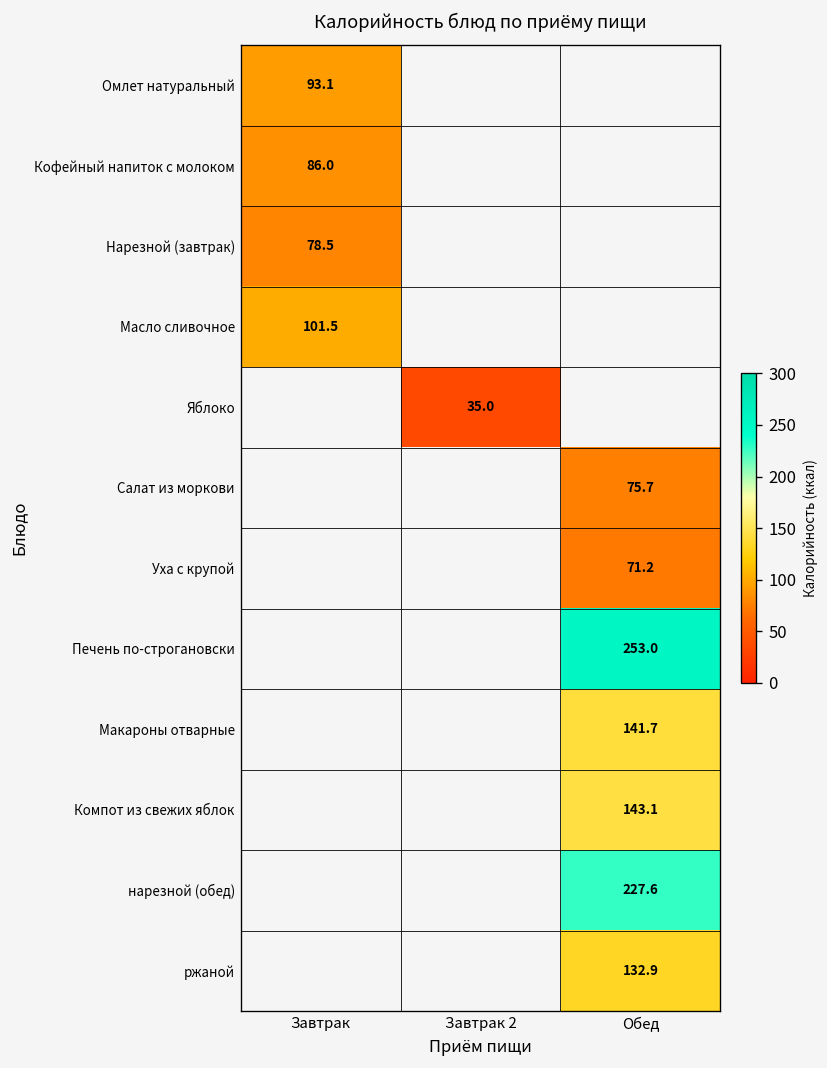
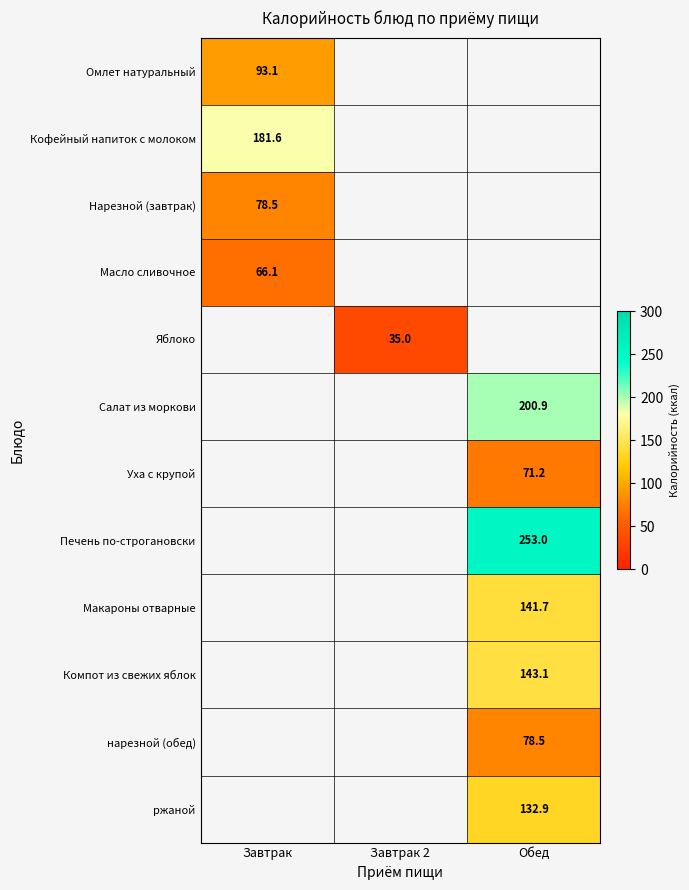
  {
    "Омлет натуральный": {
      "Завтрак": 93.1
    },
    "Кофейный напиток с молоком": {
-     "Завтрак": 86.0
+     "Завтрак": 181.6
    },
    "Нарезной (завтрак)": {
      "Завтрак": 78.5
    },
    "Масло сливочное": {
-     "Завтрак": 101.5
+     "Завтрак": 66.1
    },
    "Яблоко": {
      "Завтрак 2": 35.0
    },
    "Салат из моркови": {
-     "Обед": 75.7
+     "Обед": 200.9
    },
    "Уха с крупой": {
      "Обед": 71.2
    },
    "Печень по-строгановски": {
      "Обед": 253.0
    },
    "Макароны отварные": {
      "Обед": 141.7
    },
    "Компот из свежих яблок": {
      "Обед": 143.1
    },
    "нарезной (обед)": {
-     "Обед": 227.6
+     "Обед": 78.5
    },
    "ржаной": {
      "Обед": 132.9
    }
  }
